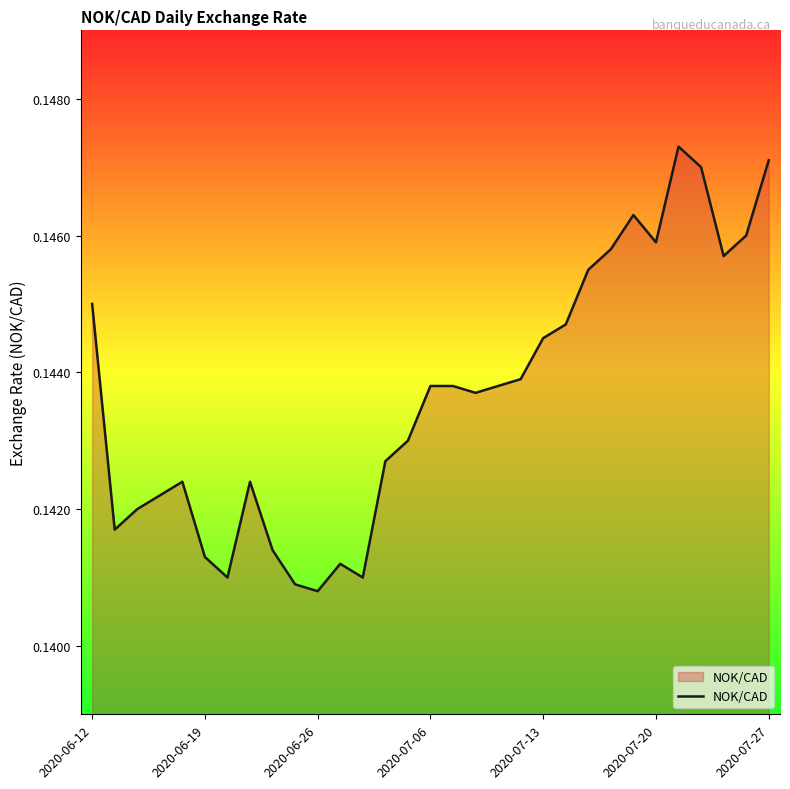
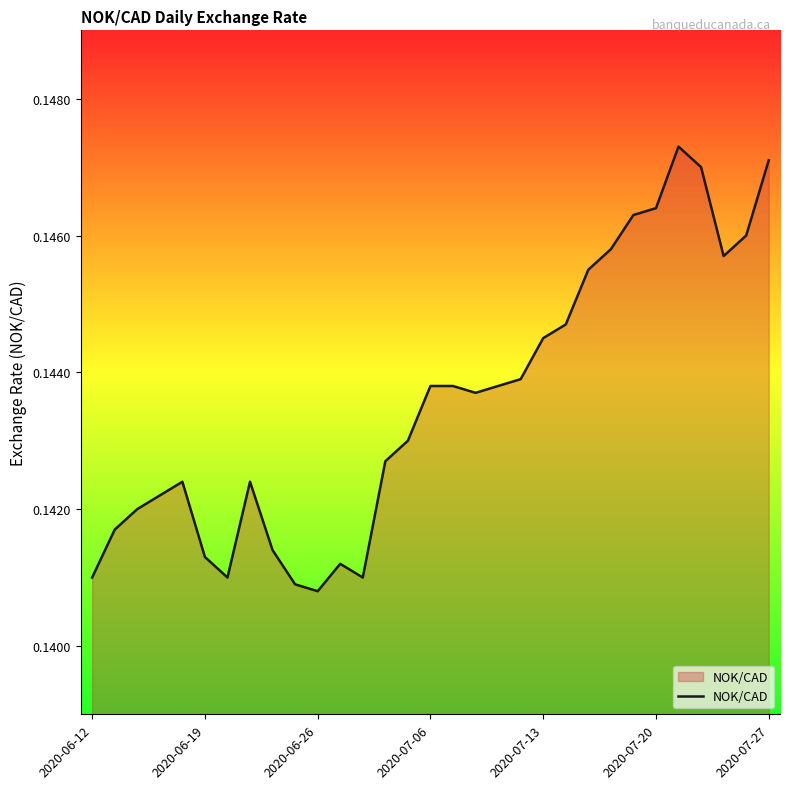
  {
-   "2020-06-12": 0.145,
+   "2020-06-12": 0.141,
    "2020-06-19": 0.1413,
    "2020-06-26": 0.1408,
    "2020-07-06": 0.1438,
    "2020-07-13": 0.1445,
-   "2020-07-20": 0.1459,
+   "2020-07-20": 0.1464,
    "2020-07-27": 0.1471
  }
